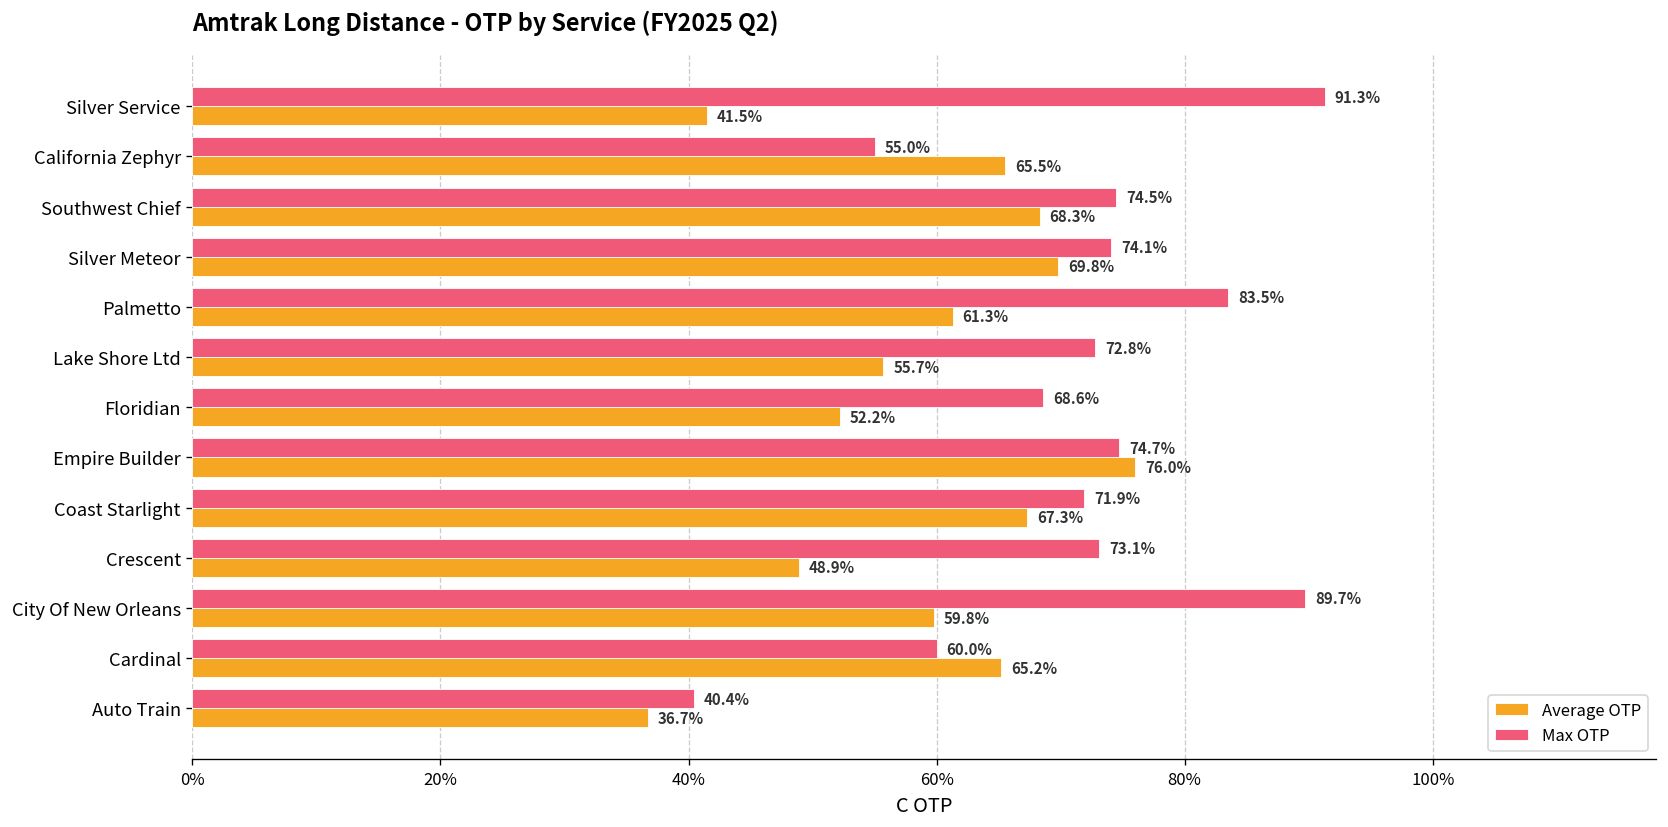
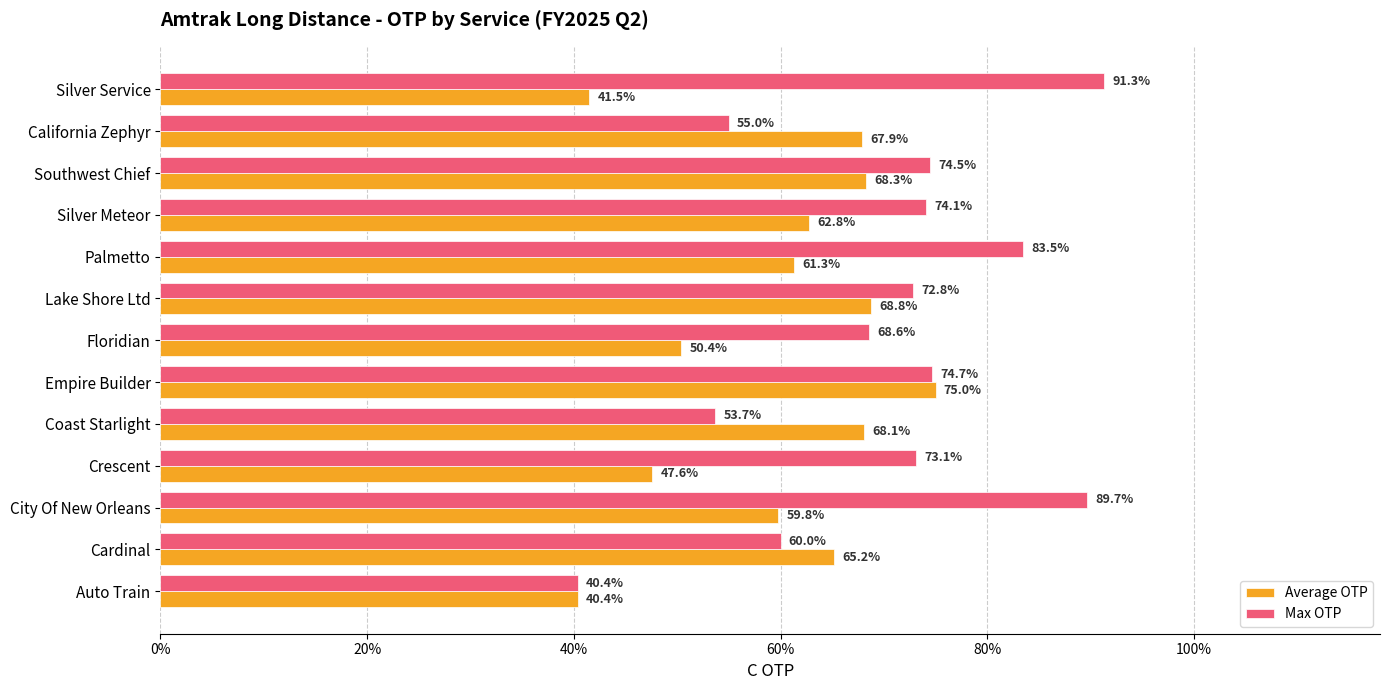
  {
    "Average OTP": {
      "Silver Service": "41.5%",
-     "California Zephyr": "65.5%",
+     "California Zephyr": "67.9%",
      "Southwest Chief": "68.3%",
-     "Silver Meteor": "69.8%",
+     "Silver Meteor": "62.8%",
      "Palmetto": "61.3%",
-     "Lake Shore Ltd": "55.7%",
-     "Floridian": "52.2%",
-     "Empire Builder": "76.0%",
-     "Coast Starlight": "67.3%",
-     "Crescent": "48.9%",
+     "Lake Shore Ltd": "68.8%",
+     "Floridian": "50.4%",
+     "Empire Builder": "75.0%",
+     "Coast Starlight": "68.1%",
+     "Crescent": "47.6%",
      "City Of New Orleans": "59.8%",
      "Cardinal": "65.2%",
-     "Auto Train": "36.7%"
+     "Auto Train": "40.4%"
    },
    "Max OTP": {
      "Silver Service": "91.3%",
      "California Zephyr": "55.0%",
      "Southwest Chief": "74.5%",
      "Silver Meteor": "74.1%",
      "Palmetto": "83.5%",
      "Lake Shore Ltd": "72.8%",
      "Floridian": "68.6%",
      "Empire Builder": "74.7%",
-     "Coast Starlight": "71.9%",
+     "Coast Starlight": "53.7%",
      "Crescent": "73.1%",
      "City Of New Orleans": "89.7%",
      "Cardinal": "60.0%",
      "Auto Train": "40.4%"
    }
  }
